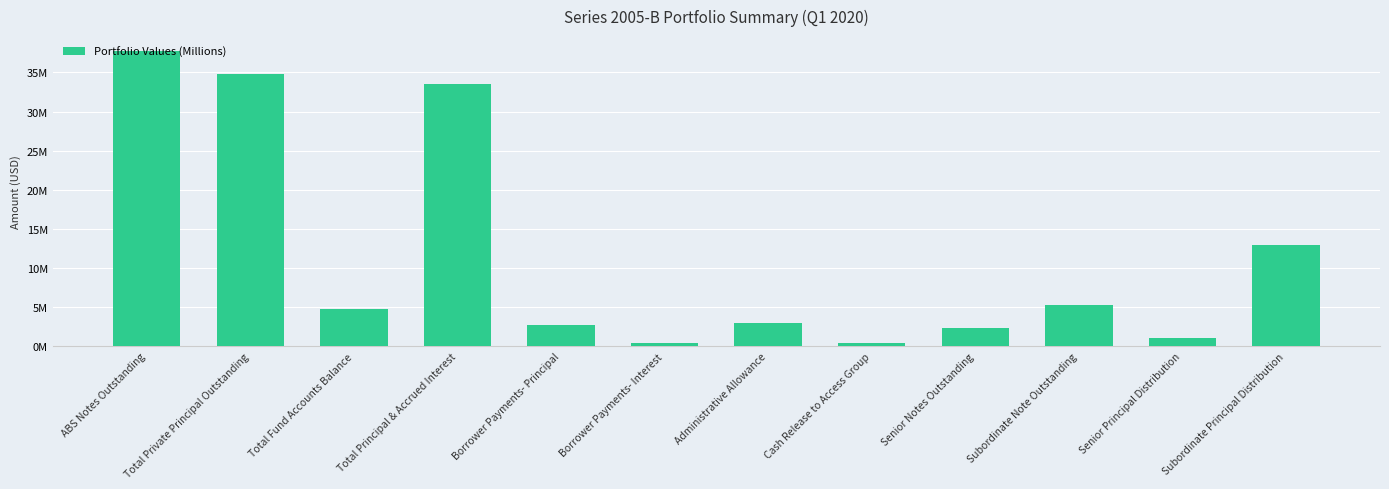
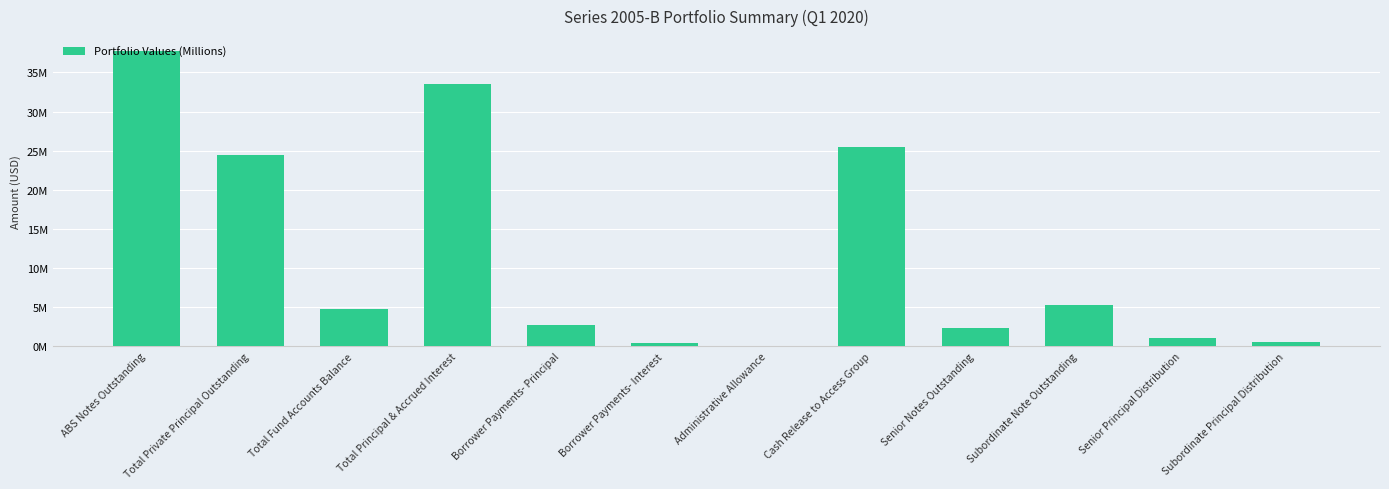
  {
    "ABS Notes Outstanding": 38000000,
-   "Total Private Principal Outstanding": 35000000,
+   "Total Private Principal Outstanding": 24000000,
    "Total Fund Accounts Balance": 5000000,
    "Total Principal & Accrued Interest": 33000000,
    "Borrower Payments- Principal": 3000000,
    "Borrower Payments- Interest": 0,
-   "Administrative Allowance": 3000000,
-   "Cash Release to Access Group": 0,
+   "Administrative Allowance": 0,
+   "Cash Release to Access Group": 25000000,
    "Senior Notes Outstanding": 2000000,
    "Subordinate Note Outstanding": 5000000,
    "Senior Principal Distribution": 1000000,
-   "Subordinate Principal Distribution": 13000000
+   "Subordinate Principal Distribution": 1000000
  }
